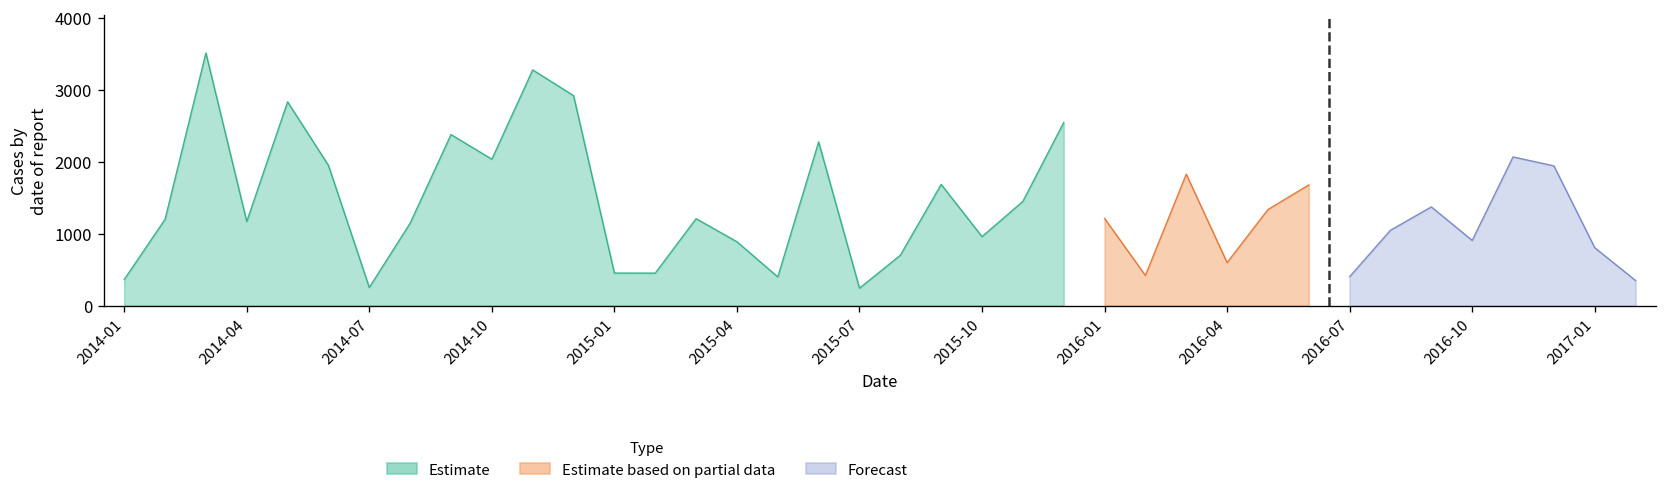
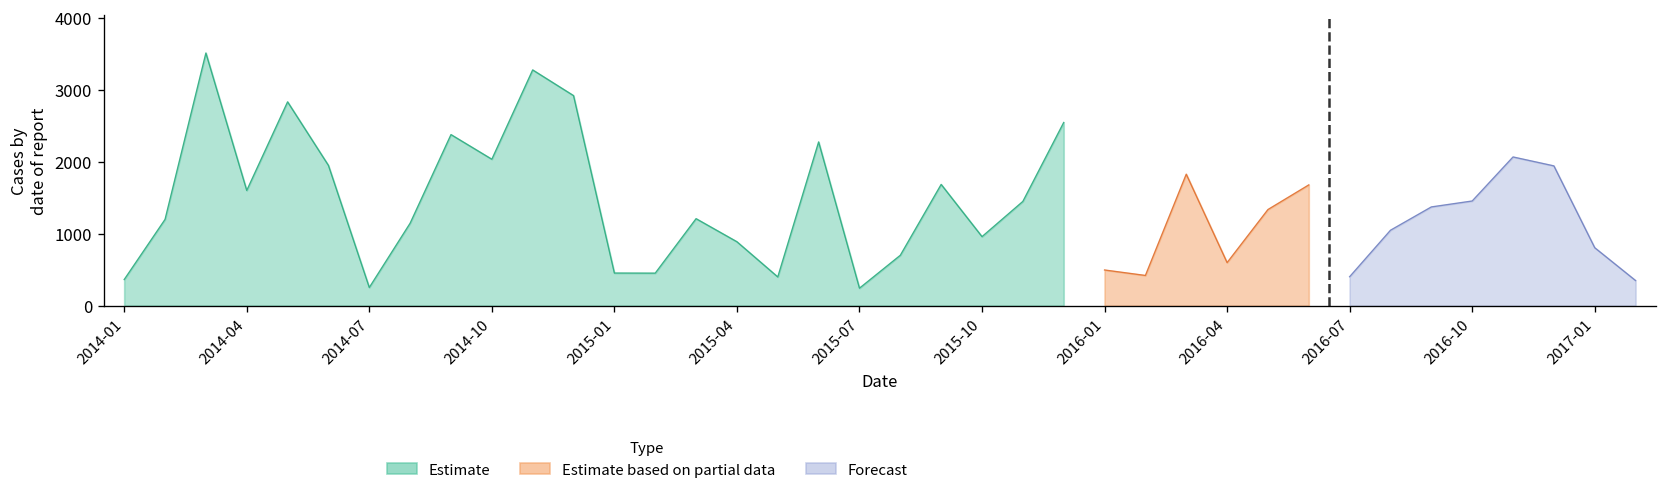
  {
    "Estimate": {
      "2014-01": 400,
-     "2014-04": 1200,
+     "2014-04": 1600,
      "2014-07": 300,
      "2014-10": 2000,
      "2015-01": 500,
      "2015-04": 900,
      "2015-07": 200,
      "2015-10": 1000
    },
    "Estimate based on partial data": {
-     "2016-01": 1200,
+     "2016-01": 500,
      "2016-04": 600
    },
    "Forecast": {
      "2016-07": 400,
-     "2016-10": 900,
+     "2016-10": 1500,
      "2017-01": 800
    }
  }
